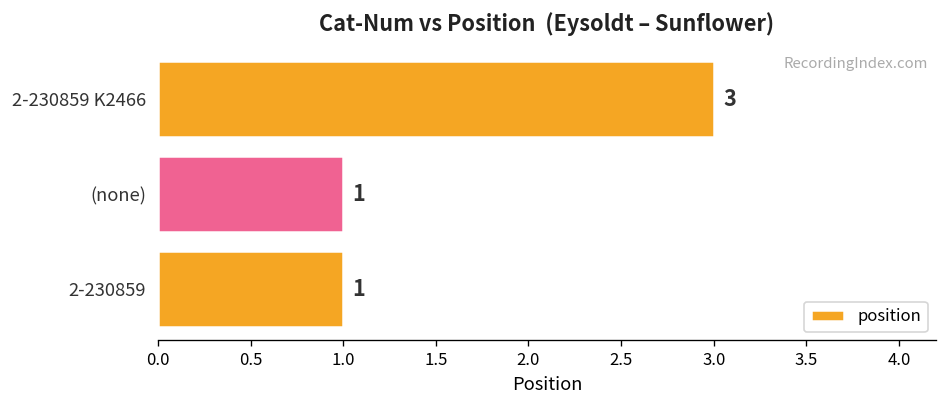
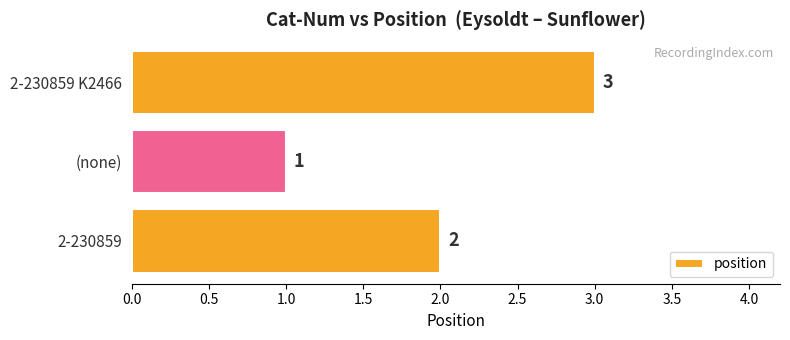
  {
    "2-230859 K2466": 3,
    "(none)": 1,
-   "2-230859": 1
+   "2-230859": 2
  }
